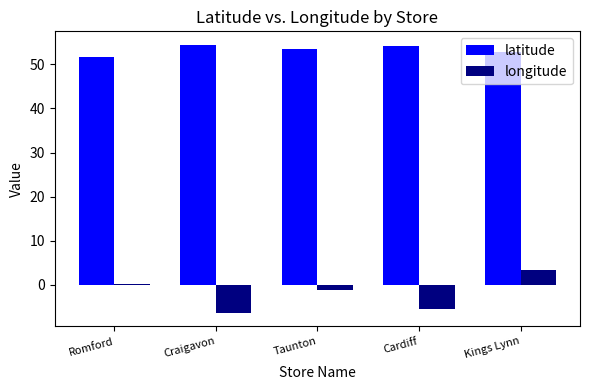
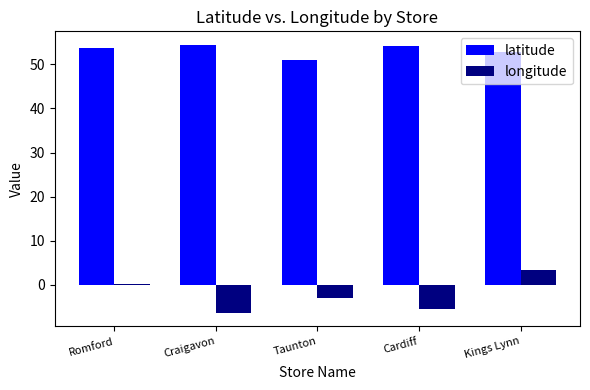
  {
    "latitude": {
-     "Romford": 52,
+     "Romford": 54,
      "Craigavon": 54,
-     "Taunton": 53,
+     "Taunton": 51,
      "Cardiff": 54
    },
    "longitude": {
      "Craigavon": -6,
-     "Taunton": -1,
+     "Taunton": -3,
      "Cardiff": -6,
      "Kings Lynn": 3
    }
  }
